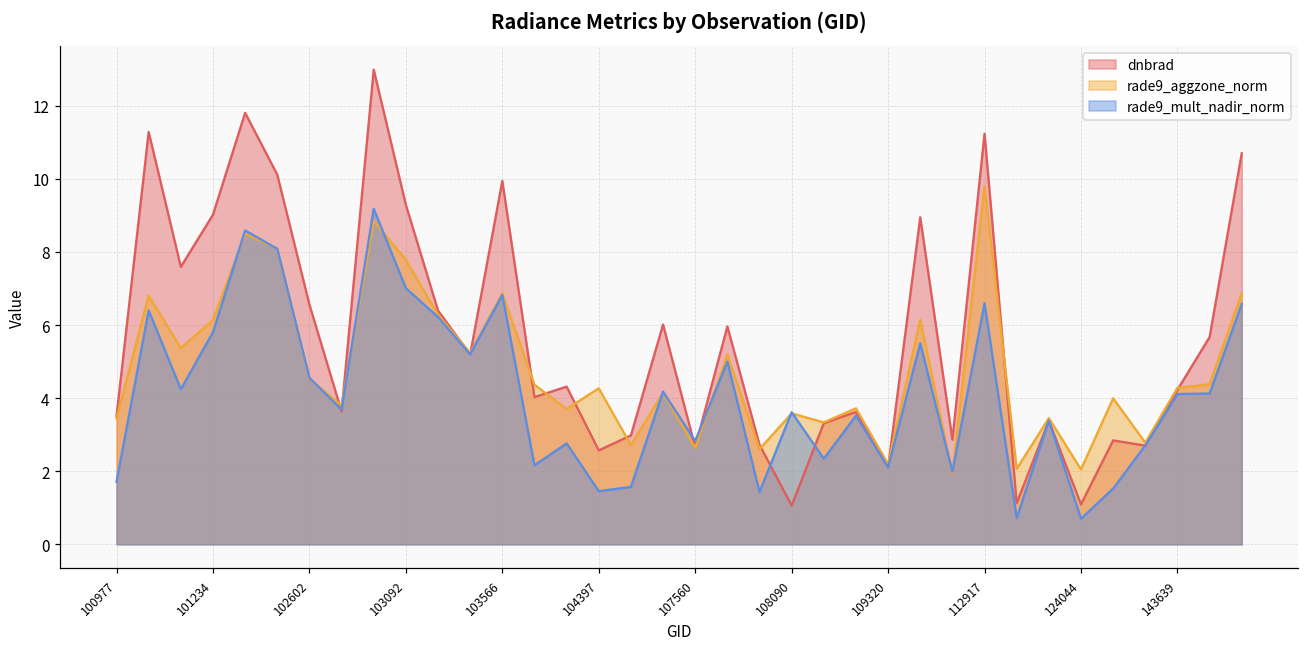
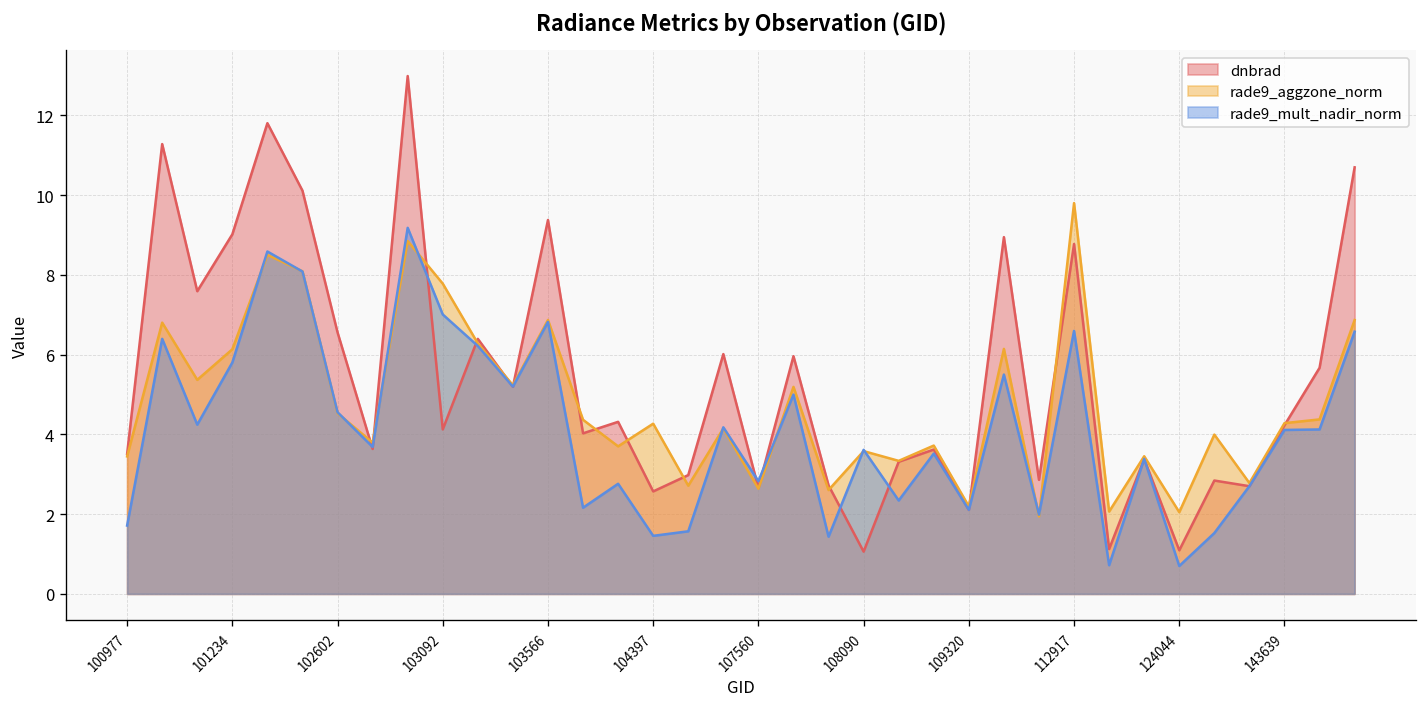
  {
    "dnbrad": {
      "101234": 9.0,
      "102602": 6.6,
-     "103092": 9.3,
-     "103566": 9.9,
+     "103092": 4.1,
+     "103566": 9.4,
      "104397": 2.6,
      "108090": 1.1,
-     "112917": 11.2,
+     "112917": 8.8,
      "124044": 1.1
    },
    "rade9_aggzone_norm": {
      "101234": 6.1,
      "103092": 7.8,
      "104397": 4.3,
      "109320": 2.2,
      "112917": 9.8,
      "124044": 2.0
    },
    "rade9_mult_nadir_norm": {
      "100977": 1.7,
      "101234": 5.8,
      "103092": 7.0,
      "104397": 1.5,
      "107560": 2.8,
      "112917": 6.6,
      "124044": 0.7,
      "143639": 4.1
    }
  }
